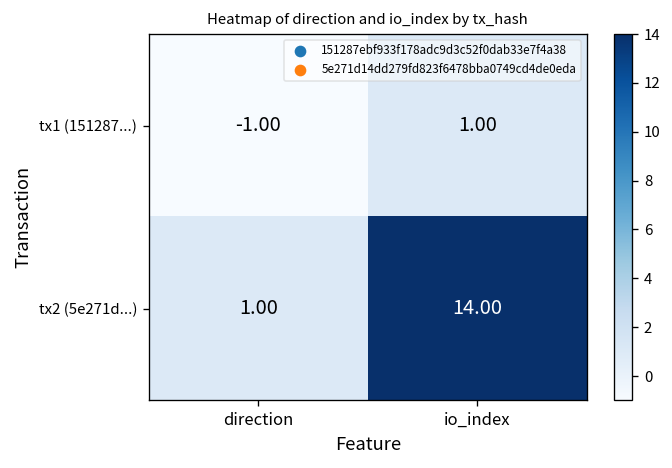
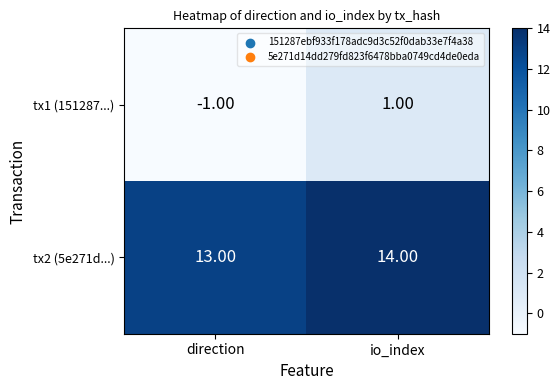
  {
    "tx1 (151287...)": {
      "direction": -1.00,
      "io_index": 1.00
    },
    "tx2 (5e271d...)": {
-     "direction": 1.00,
+     "direction": 13.00,
      "io_index": 14.00
    }
  }
